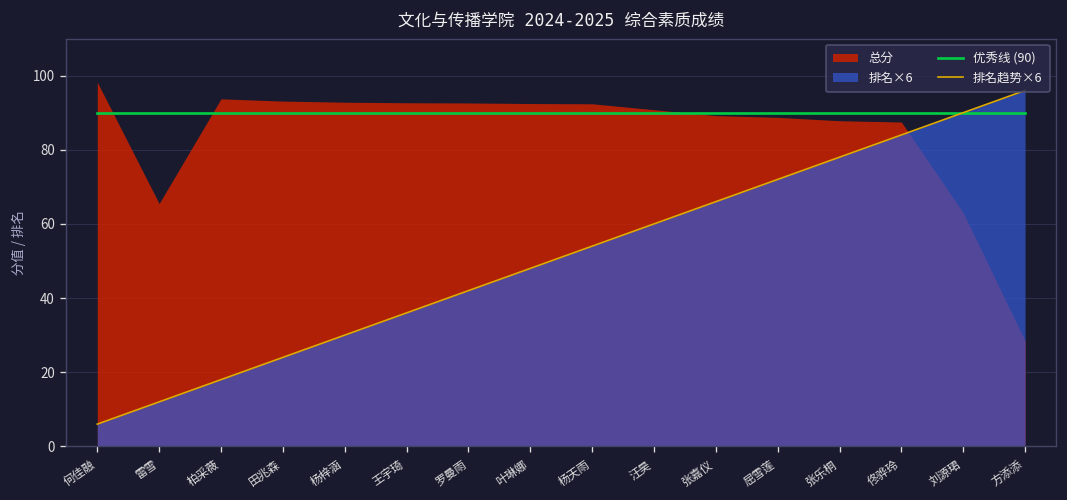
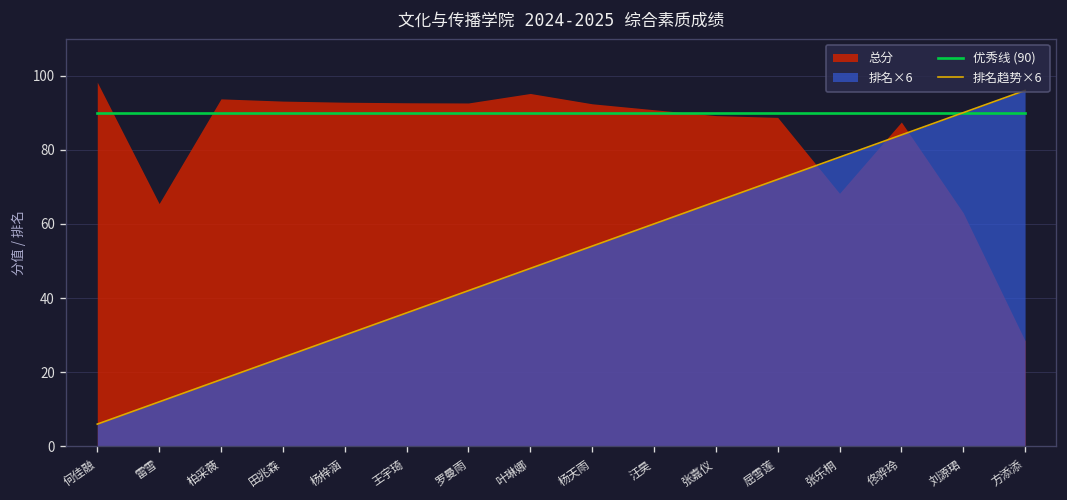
  {
    "优秀线 (90)": {
      "何佳融": 90,
      "雷雪": 90,
      "柏采薇": 90,
      "田兆森": 90,
      "杨梓涵": 90,
      "王宇琦": 90,
      "罗曼雨": 90,
      "叶琳娜": 90,
      "杨天雨": 90,
      "屈雪莲": 90,
      "张乐桐": 90,
      "佟骅玲": 90,
      "方添添": 90
    },
    "总分": {
      "何佳融": 98,
      "雷雪": 65,
      "柏采薇": 94,
      "田兆森": 93,
      "杨梓涵": 93,
      "王宇琦": 93,
      "罗曼雨": 93,
-     "叶琳娜": 92,
+     "叶琳娜": 95,
      "杨天雨": 92,
      "屈雪莲": 89,
-     "张乐桐": 88,
+     "张乐桐": 68,
      "佟骅玲": 87,
      "刘源珺": 63,
      "方添添": 29
    },
    "排名×6": {
      "何佳融": 6,
      "雷雪": 12,
      "柏采薇": 18,
      "田兆森": 24,
      "杨梓涵": 30,
      "王宇琦": 36,
      "罗曼雨": 42,
      "叶琳娜": 48,
      "杨天雨": 54,
      "汪昊": 60,
      "张嘉仪": 66,
      "屈雪莲": 72,
      "张乐桐": 78,
      "佟骅玲": 84
    }
  }
